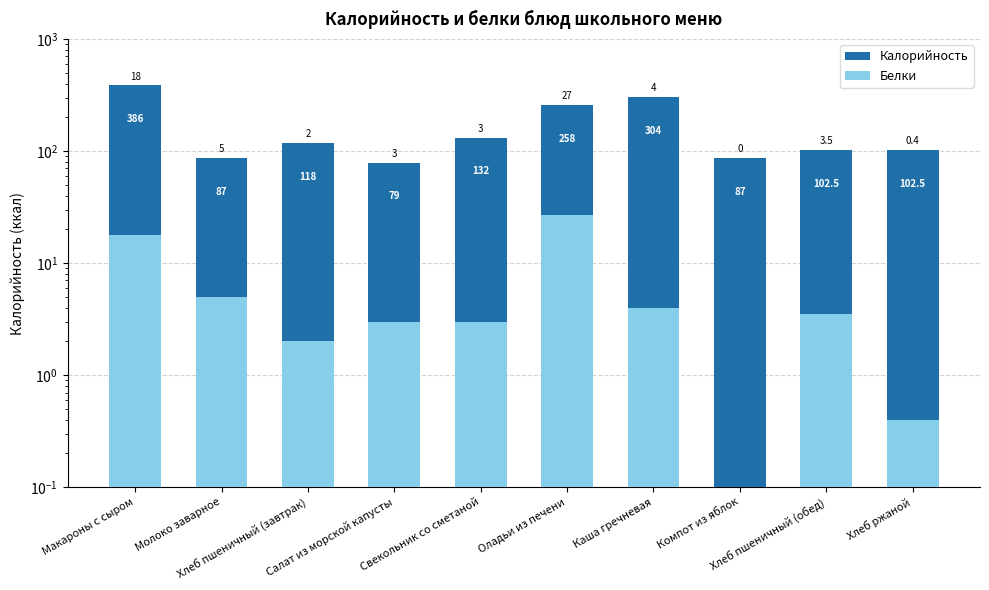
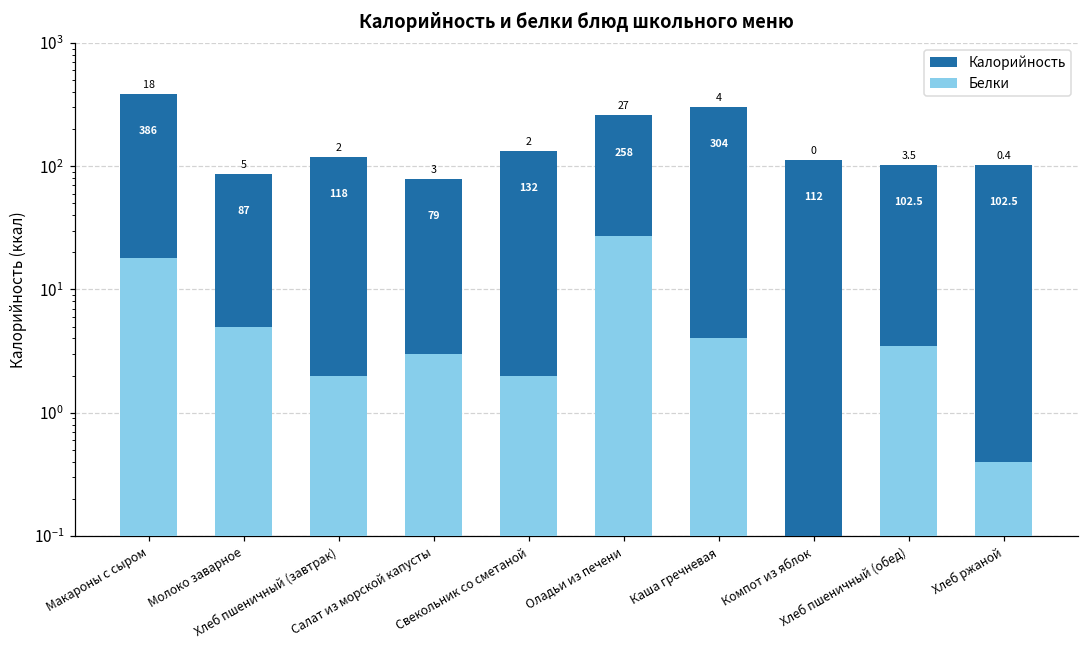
  {
    "Калорийность": {
      "Макароны с сыром": 386,
      "Молоко заварное": 87,
      "Хлеб пшеничный (завтрак)": 118,
      "Салат из морской капусты": 79,
      "Свекольник со сметаной": 132,
      "Оладьи из печени": 258,
      "Каша гречневая": 304,
-     "Компот из яблок": 87,
+     "Компот из яблок": 112,
      "Хлеб пшеничный (обед)": 102.5,
      "Хлеб ржаной": 102.5
    },
    "Белки": {
-     "Свекольник со сметаной": 3
+     "Свекольник со сметаной": 2
    }
  }
